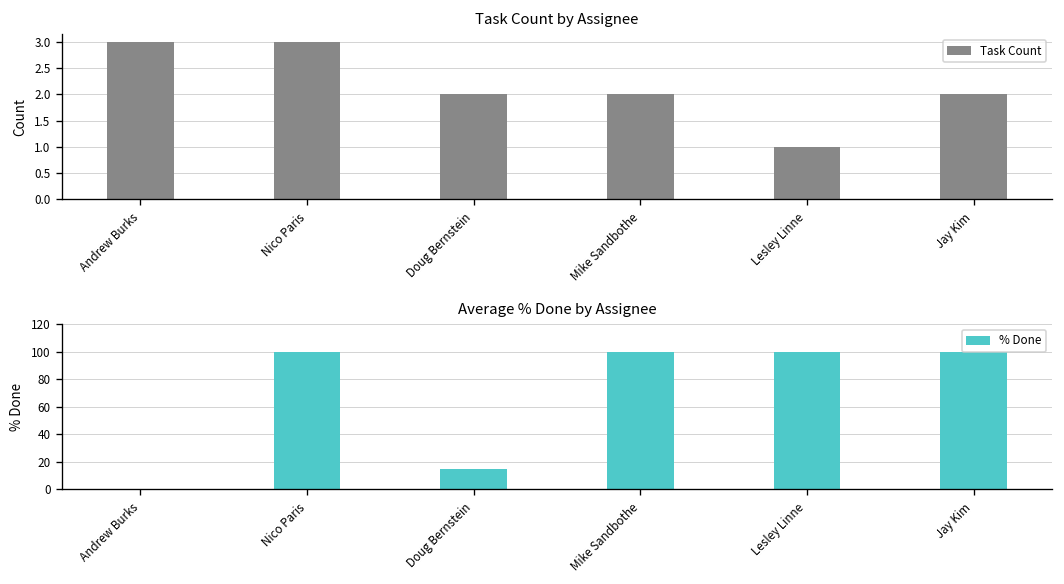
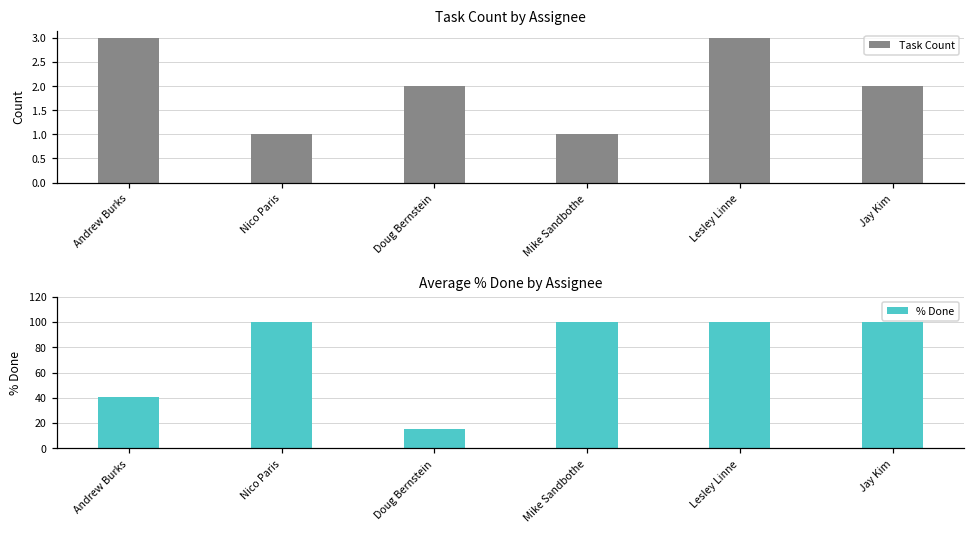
  {
    "Task Count by Assignee": {
      "Andrew Burks": 3,
-     "Nico Paris": 3,
+     "Nico Paris": 1,
      "Doug Bernstein": 2,
-     "Mike Sandbothe": 2,
-     "Lesley Linne": 1,
+     "Mike Sandbothe": 1,
+     "Lesley Linne": 3,
      "Jay Kim": 2
    },
    "Average % Done by Assignee": {
-     "Andrew Burks": 0,
+     "Andrew Burks": 41,
      "Nico Paris": 100,
      "Doug Bernstein": 15,
      "Mike Sandbothe": 100,
      "Lesley Linne": 100,
      "Jay Kim": 100
    }
  }
